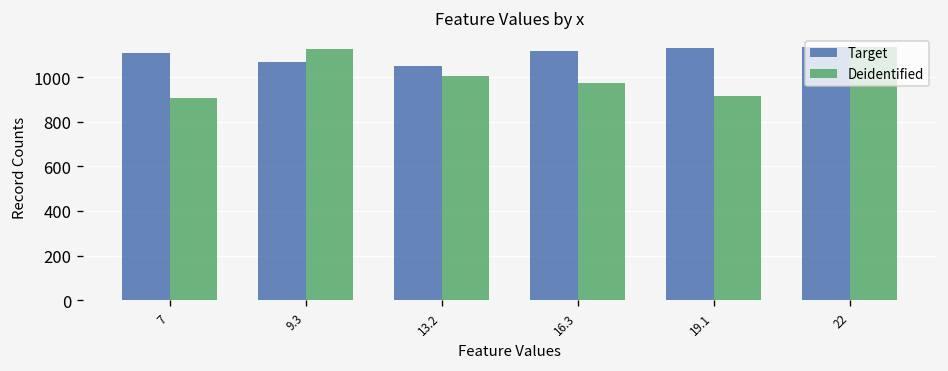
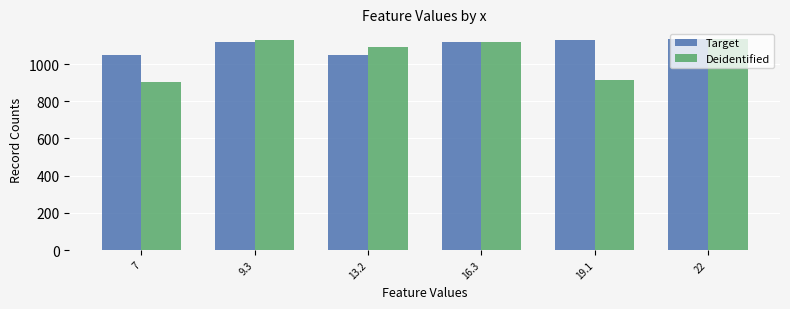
  {
    "Target": {
-     "7": 1110,
-     "9.3": 1070,
+     "7": 1050,
+     "9.3": 1120,
      "13.2": 1050,
      "16.3": 1120,
      "19.1": 1130
    },
    "Deidentified": {
      "7": 900,
      "9.3": 1130,
-     "13.2": 1000,
-     "16.3": 970,
+     "13.2": 1090,
+     "16.3": 1120,
      "19.1": 920
    }
  }
